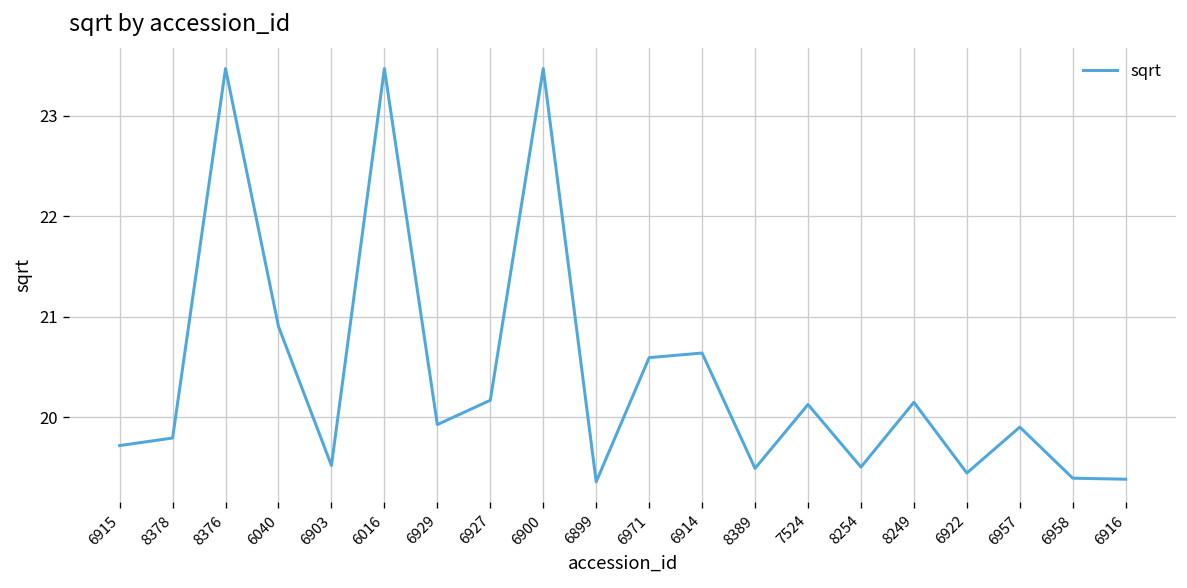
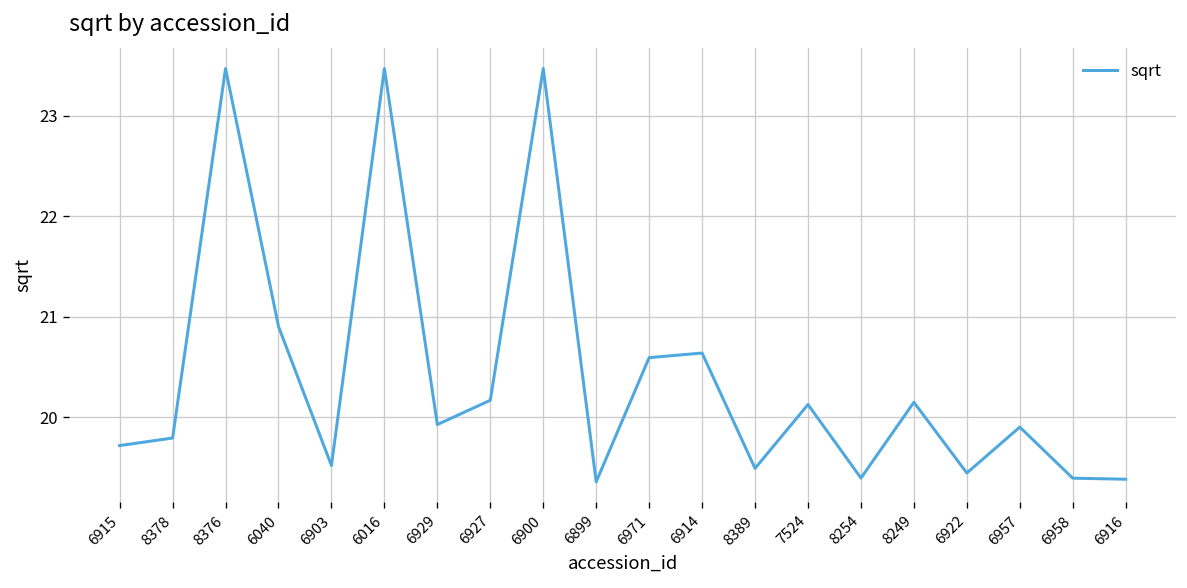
  {
    "6915": 19.7,
    "8378": 19.8,
    "8376": 23.5,
    "6040": 20.9,
    "6903": 19.5,
    "6016": 23.5,
    "6929": 19.9,
    "6927": 20.2,
    "6900": 23.5,
    "6899": 19.4,
    "6971": 20.6,
    "6914": 20.6,
    "8389": 19.5,
    "7524": 20.1,
-   "8254": 19.5,
+   "8254": 19.4,
    "8249": 20.1,
    "6922": 19.4,
    "6957": 19.9,
    "6958": 19.4,
    "6916": 19.4
  }
